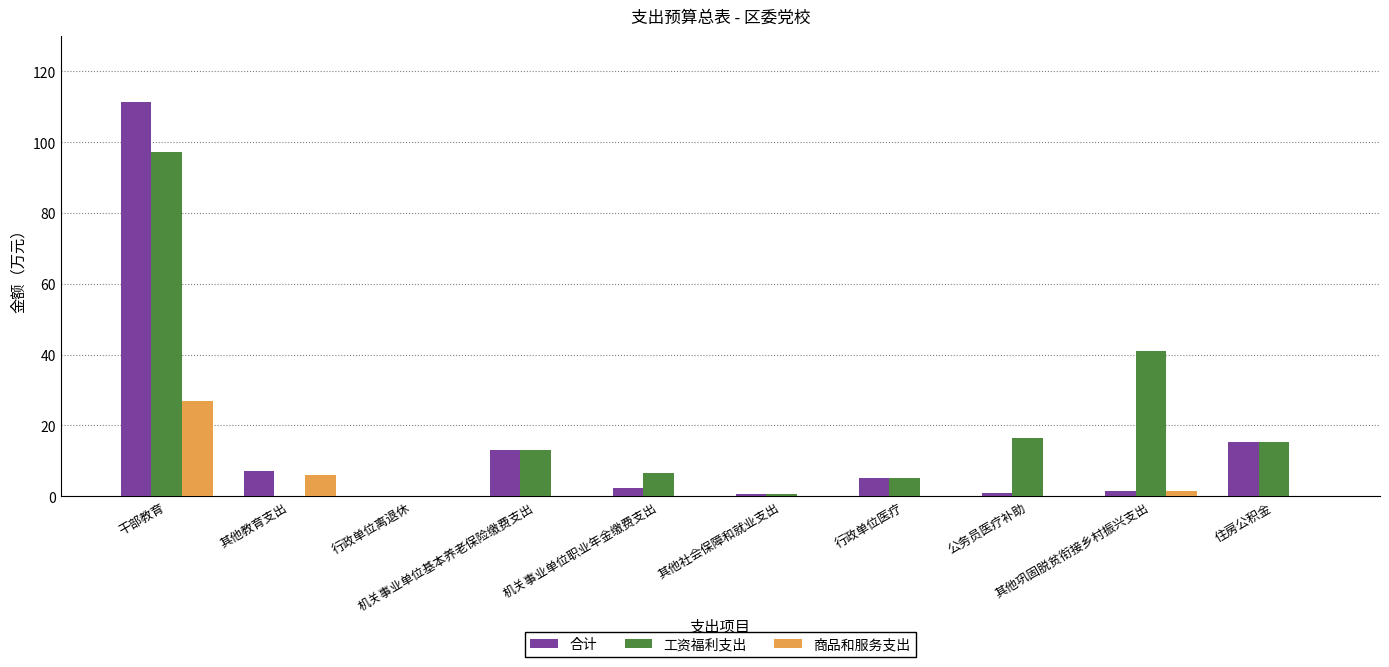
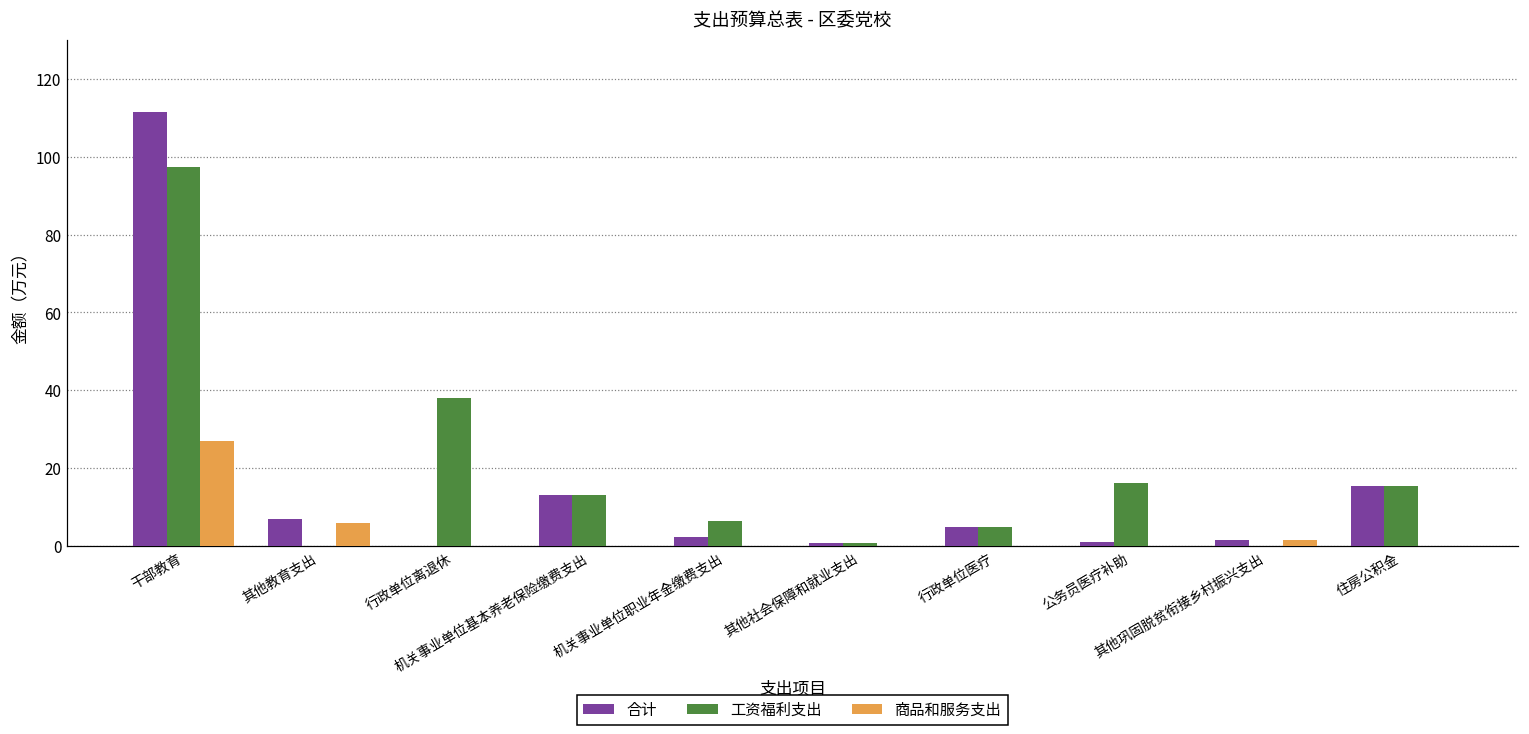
  {
    "合计": {
      "干部教育": 111,
      "其他教育支出": 7,
      "机关事业单位基本养老保险缴费支出": 13,
      "机关事业单位职业年金缴费支出": 2,
      "行政单位医疗": 5,
      "公务员医疗补助": 1,
      "其他巩固脱贫衔接乡村振兴支出": 2,
      "住房公积金": 15
    },
    "工资福利支出": {
      "干部教育": 97,
      "其他教育支出": 0,
-     "行政单位离退休": 0,
+     "行政单位离退休": 38,
      "机关事业单位基本养老保险缴费支出": 13,
      "机关事业单位职业年金缴费支出": 7,
      "行政单位医疗": 5,
      "公务员医疗补助": 16,
-     "其他巩固脱贫衔接乡村振兴支出": 41,
+     "其他巩固脱贫衔接乡村振兴支出": 0,
      "住房公积金": 15
    },
    "商品和服务支出": {
      "干部教育": 27,
      "其他教育支出": 6,
      "行政单位离退休": 0,
      "机关事业单位基本养老保险缴费支出": 0,
      "机关事业单位职业年金缴费支出": 0,
      "其他社会保障和就业支出": 0,
      "行政单位医疗": 0,
      "公务员医疗补助": 0,
      "其他巩固脱贫衔接乡村振兴支出": 2,
      "住房公积金": 0
    }
  }
